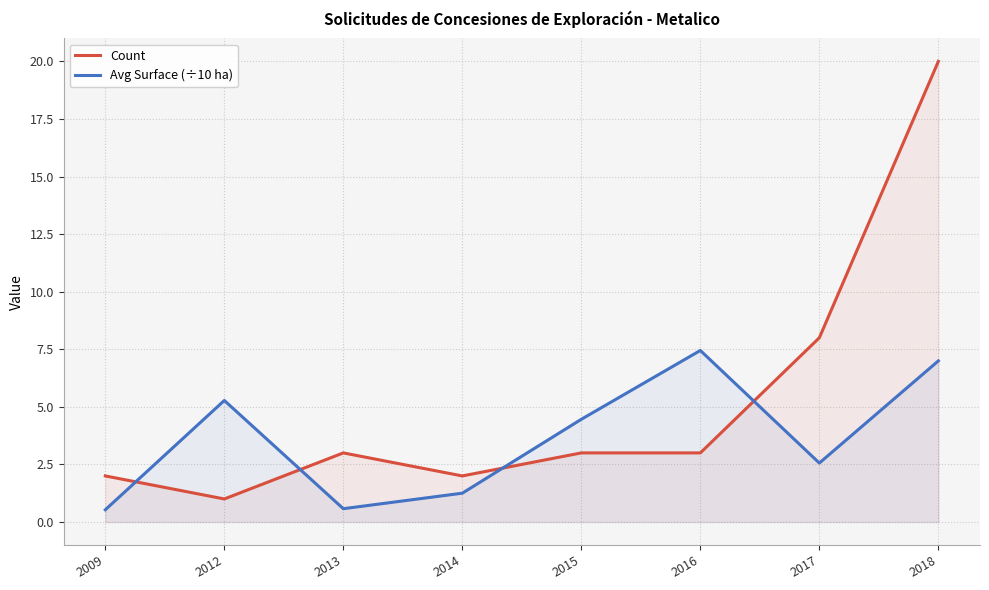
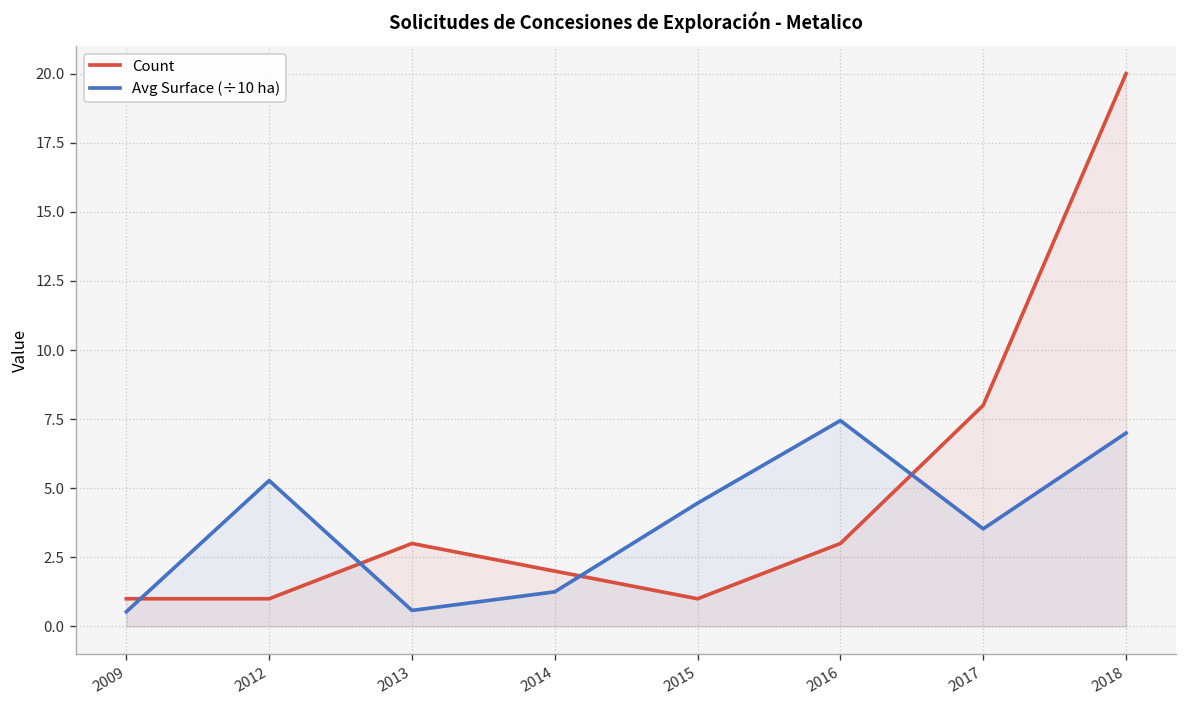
  {
    "Count": {
-     "2009": 2,
+     "2009": 1,
      "2012": 1,
      "2013": 3,
      "2014": 2,
-     "2015": 3,
+     "2015": 1,
      "2016": 3,
      "2017": 8,
      "2018": 20
    },
    "Avg Surface (÷10 ha)": {
      "2009": 0.5,
      "2012": 5.3,
      "2013": 0.6,
      "2014": 1.3,
      "2015": 4.5,
      "2016": 7.4,
-     "2017": 2.6,
+     "2017": 3.5,
      "2018": 7.0
    }
  }
